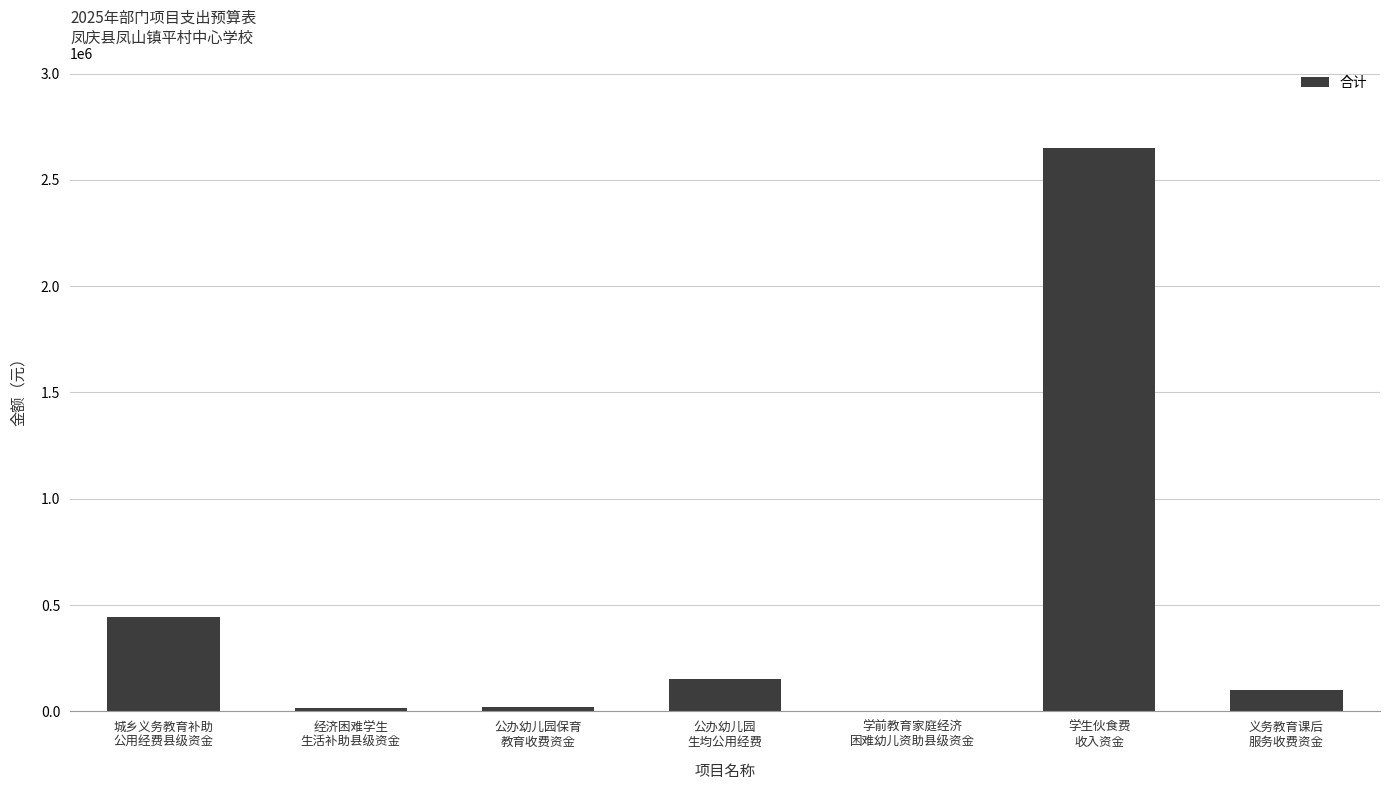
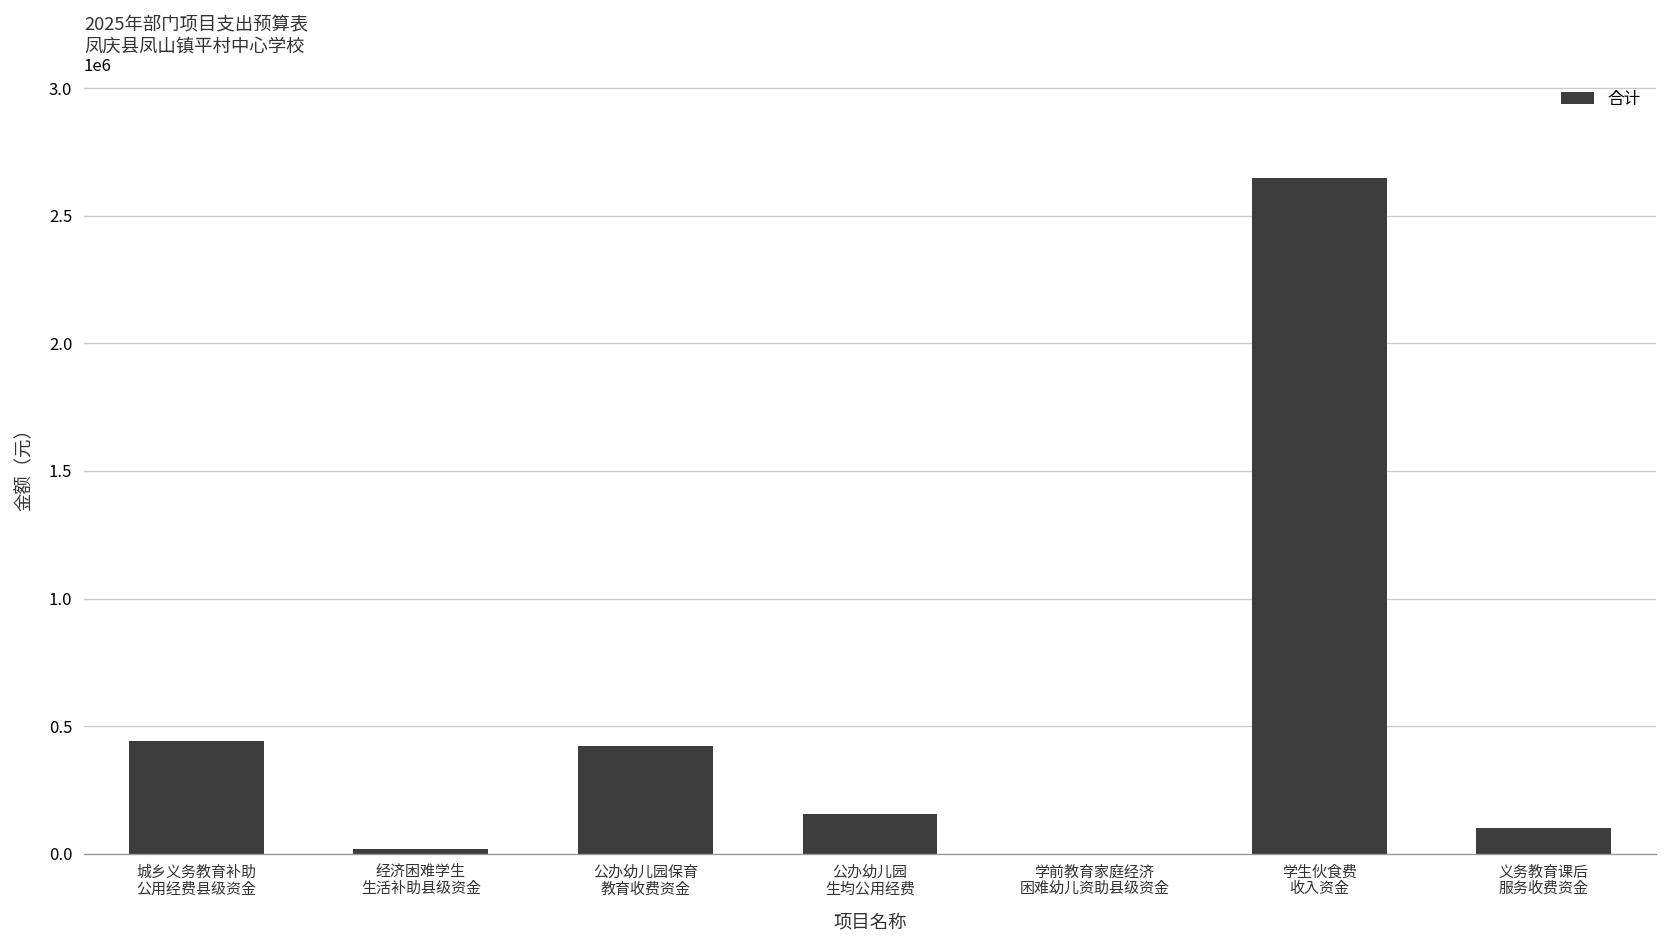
  {
    "城乡义务教育补助 公用经费县级资金": 440000,
    "经济困难学生 生活补助县级资金": 20000,
-   "公办幼儿园保育 教育收费资金": 20000,
+   "公办幼儿园保育 教育收费资金": 420000,
    "公办幼儿园 生均公用经费": 150000,
    "学生伙食费 收入资金": 2650000,
    "义务教育课后 服务收费资金": 100000
  }
